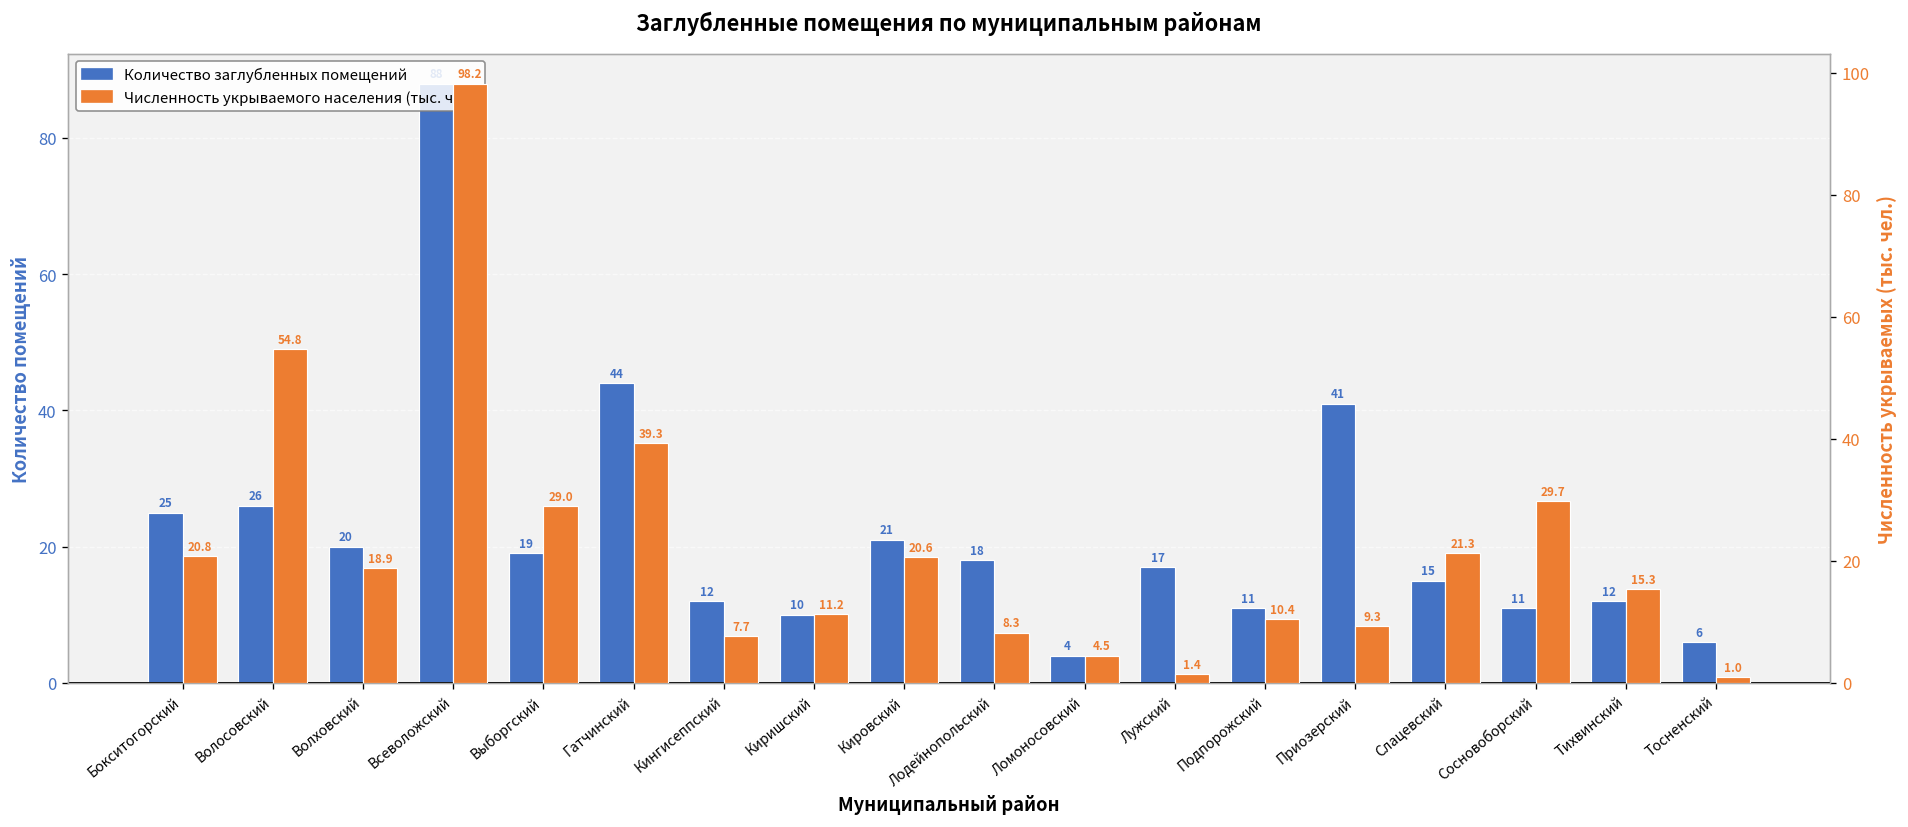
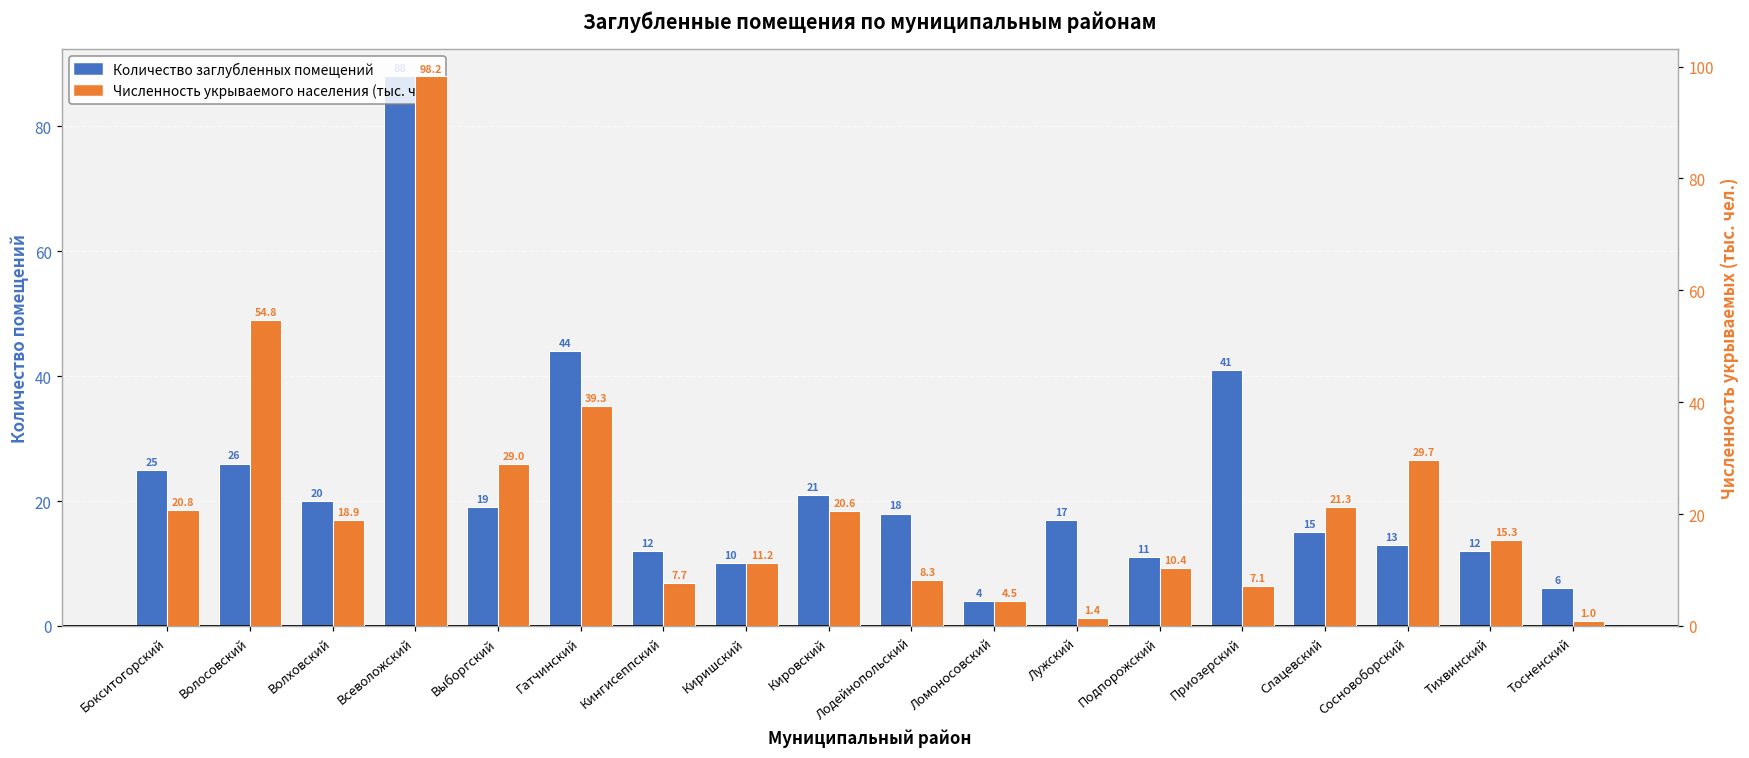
  {
    "Количество заглубленных помещений": {
      "Бокситогорский": 25,
      "Волосовский": 26,
      "Волховский": 20,
      "Выборгский": 19,
      "Гатчинский": 44,
      "Кингисеппский": 12,
      "Киришский": 10,
      "Кировский": 21,
      "Лодейнопольский": 18,
      "Ломоносовский": 4,
      "Лужский": 17,
      "Подпорожский": 11,
      "Приозерский": 41,
      "Слацевский": 15,
-     "Сосновоборский": 11,
+     "Сосновоборский": 13,
      "Тихвинский": 12,
      "Тосненский": 6
    },
    "Численность укрываемого населения (тыс. чел.)": {
      "Бокситогорский": 20.8,
      "Волосовский": 54.8,
      "Волховский": 18.9,
      "Выборгский": 29.0,
      "Гатчинский": 39.3,
      "Кингисеппский": 7.7,
      "Киришский": 11.2,
      "Кировский": 20.6,
      "Лодейнопольский": 8.3,
      "Ломоносовский": 4.5,
      "Лужский": 1.4,
      "Подпорожский": 10.4,
-     "Приозерский": 9.3,
+     "Приозерский": 7.1,
      "Слацевский": 21.3,
      "Сосновоборский": 29.7,
      "Тихвинский": 15.3,
      "Тосненский": 1.0
    }
  }
